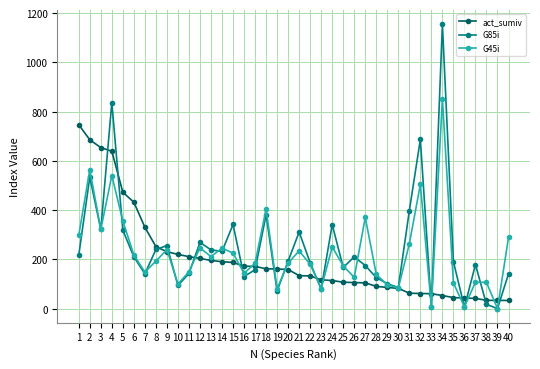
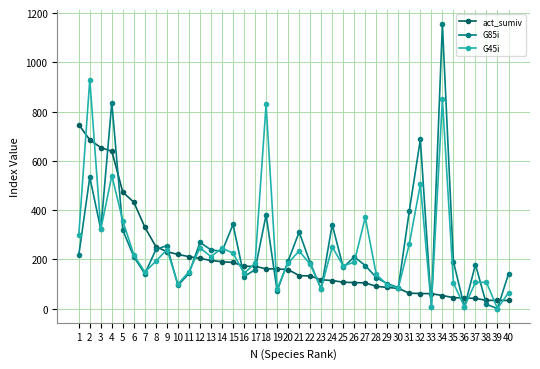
  {
    "G45i": {
      "1": 300,
-     "2": 560,
+     "2": 930,
      "4": 540,
      "5": 360,
      "8": 190,
      "12": 250,
      "13": 210,
      "14": 250,
      "15": 230,
      "16": 140,
      "17": 180,
-     "18": 400,
+     "18": 830,
      "21": 230,
      "24": 250,
-     "26": 130,
+     "26": 190,
      "27": 370,
      "28": 140,
      "31": 260,
      "32": 500,
      "34": 850,
      "35": 100,
      "37": 110,
      "38": 110,
-     "40": 290
+     "40": 70
    }
  }
